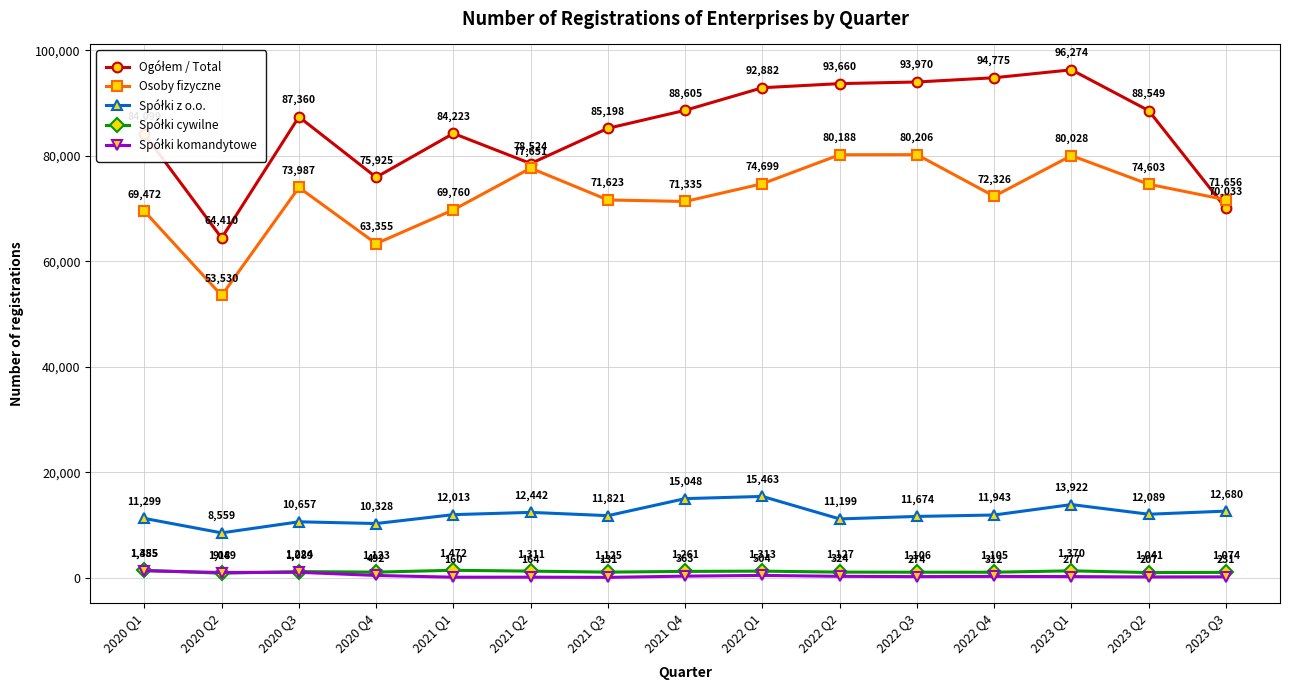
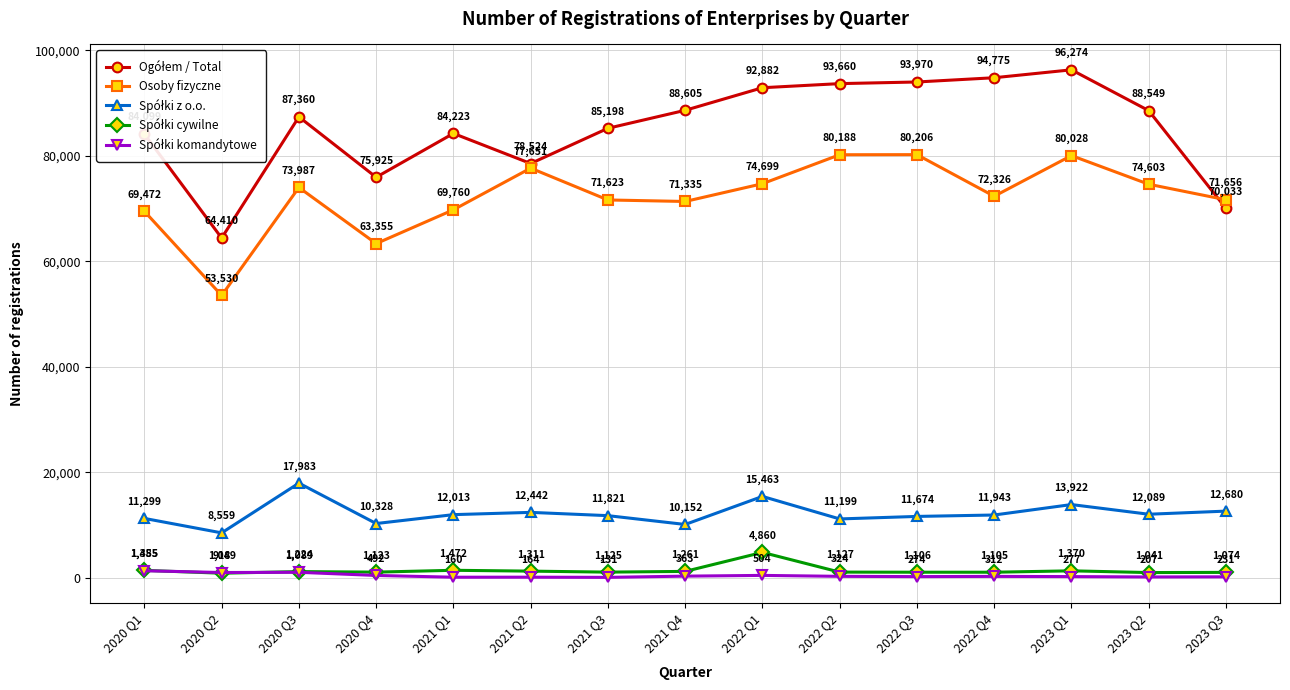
  {
    "Ogółem / Total": {
      "2020 Q2": "64,410",
      "2020 Q3": "87,360",
      "2020 Q4": "75,925",
      "2021 Q1": "84,223",
      "2021 Q3": "85,198",
      "2021 Q4": "88,605",
      "2022 Q1": "92,882",
      "2022 Q2": "93,660",
      "2022 Q3": "93,970",
      "2022 Q4": "94,775",
      "2023 Q1": "96,274",
      "2023 Q2": "88,549"
    },
    "Osoby fizyczne": {
      "2020 Q1": "69,472",
      "2020 Q2": "53,530",
      "2020 Q3": "73,987",
      "2020 Q4": "63,355",
      "2021 Q1": "69,760",
      "2021 Q3": "71,623",
      "2021 Q4": "71,335",
      "2022 Q1": "74,699",
      "2022 Q2": "80,188",
      "2022 Q3": "80,206",
      "2022 Q4": "72,326",
      "2023 Q1": "80,028",
      "2023 Q2": "74,603"
    },
    "Spółki z o.o.": {
      "2020 Q1": "11,299",
      "2020 Q2": "8,559",
-     "2020 Q3": "10,657",
+     "2020 Q3": "17,983",
      "2020 Q4": "10,328",
      "2021 Q1": "12,013",
      "2021 Q2": "12,442",
      "2021 Q3": "11,821",
-     "2021 Q4": "15,048",
+     "2021 Q4": "10,152",
      "2022 Q1": "15,463",
      "2022 Q2": "11,199",
      "2022 Q3": "11,674",
      "2022 Q4": "11,943",
      "2023 Q1": "13,922",
      "2023 Q2": "12,089",
      "2023 Q3": "12,680"
    },
    "Spółki cywilne": {
-     "2022 Q1": "1,313"
+     "2022 Q1": "4,860"
    }
  }
